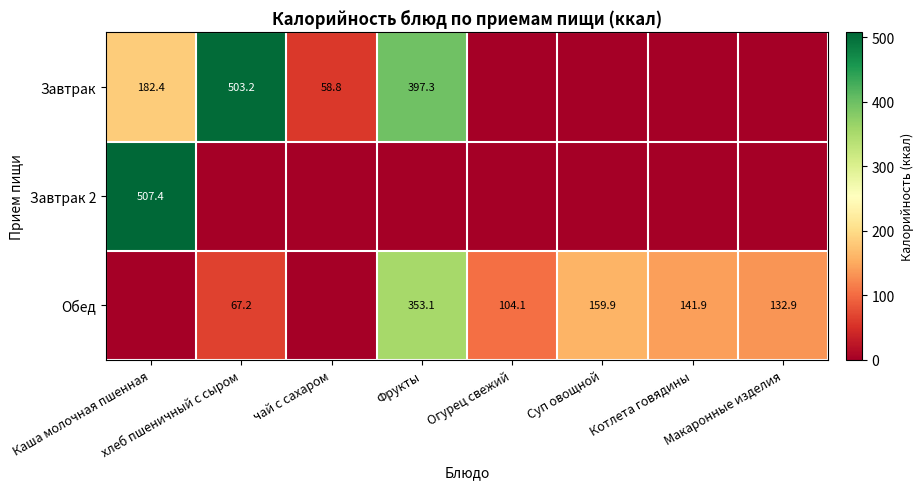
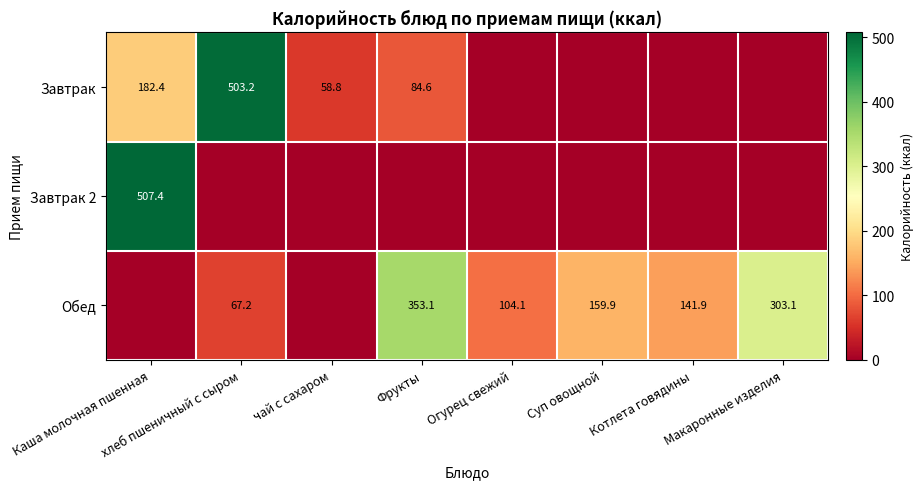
  {
    "Завтрак": {
      "Каша молочная пшенная": 182.4,
      "хлеб пшеничный с сыром": 503.2,
      "чай с сахаром": 58.8,
-     "Фрукты": 397.3
+     "Фрукты": 84.6
    },
    "Завтрак 2": {
      "Каша молочная пшенная": 507.4
    },
    "Обед": {
      "хлеб пшеничный с сыром": 67.2,
      "Фрукты": 353.1,
      "Огурец свежий": 104.1,
      "Суп овощной": 159.9,
      "Котлета говядины": 141.9,
-     "Макаронные изделия": 132.9
+     "Макаронные изделия": 303.1
    }
  }
